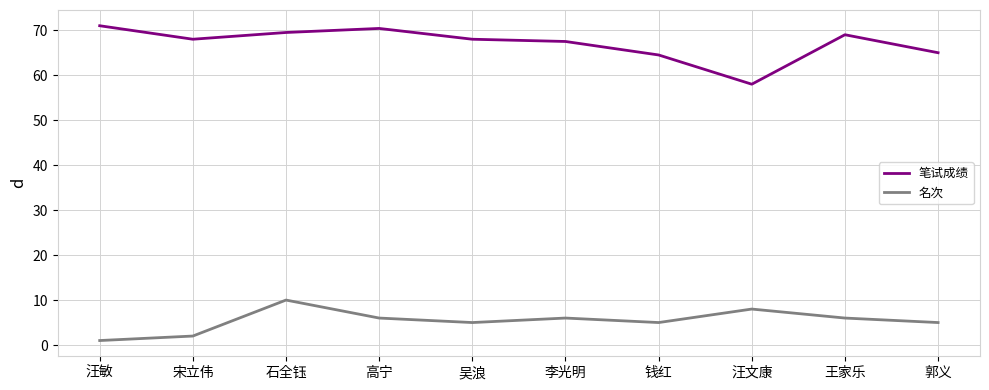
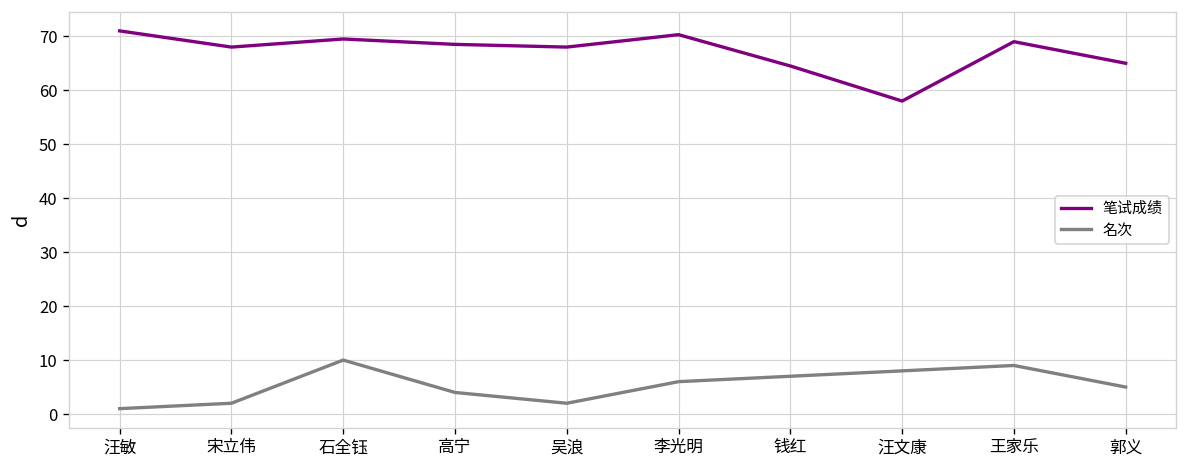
  {
    "笔试成绩": {
      "汪敏": 71,
      "宋立伟": 68,
      "石全钰": 70,
-     "高宁": 70,
+     "高宁": 69,
      "吴浪": 68,
-     "李光明": 68,
+     "李光明": 70,
      "钱红": 65,
      "汪文康": 58,
      "王家乐": 69,
      "郭义": 65
    },
    "名次": {
      "汪敏": 1,
      "宋立伟": 2,
      "石全钰": 10,
-     "高宁": 6,
-     "吴浪": 5,
+     "高宁": 4,
+     "吴浪": 2,
      "李光明": 6,
-     "钱红": 5,
+     "钱红": 7,
      "汪文康": 8,
-     "王家乐": 6,
+     "王家乐": 9,
      "郭义": 5
    }
  }
